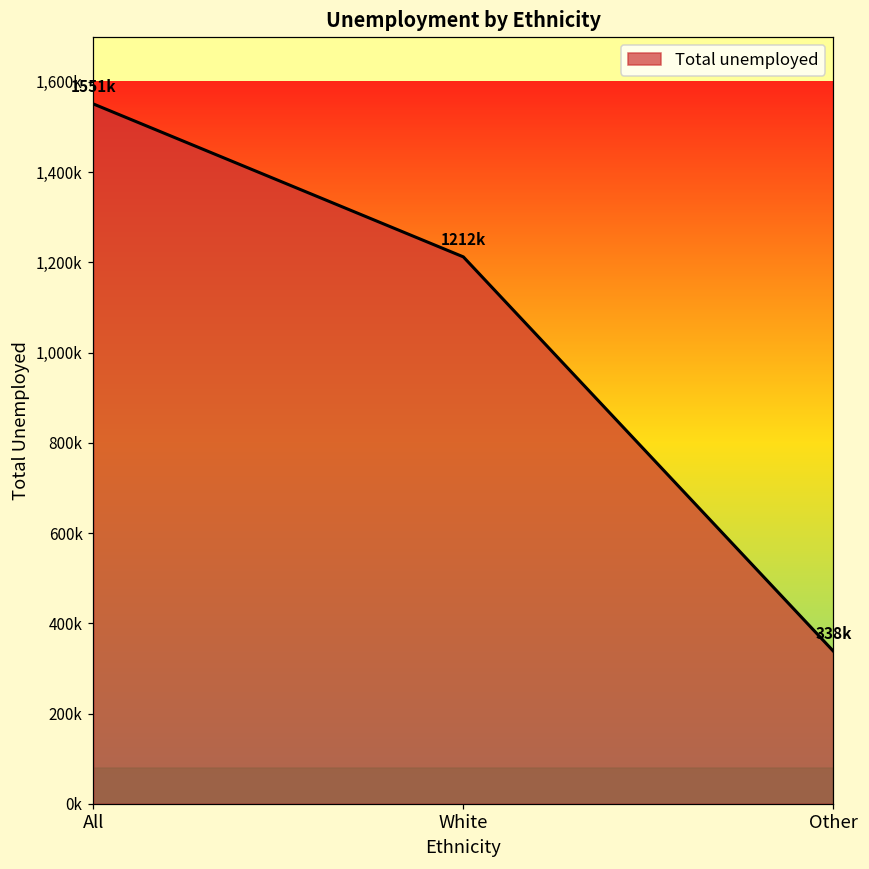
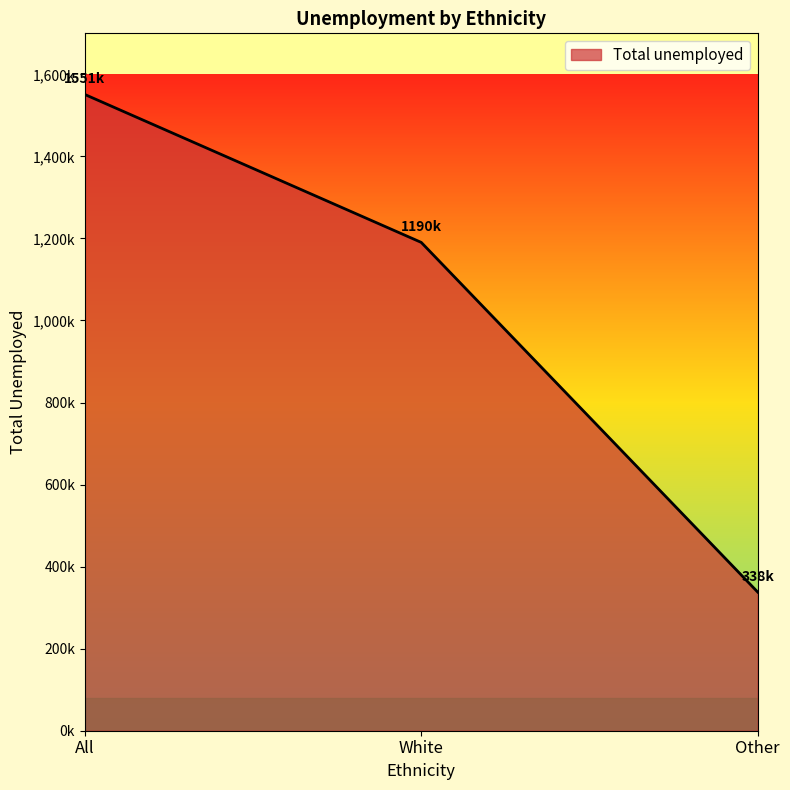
  {
    "All": "1551k",
-   "White": "1212k",
+   "White": "1190k",
    "Other": "338k"
  }
